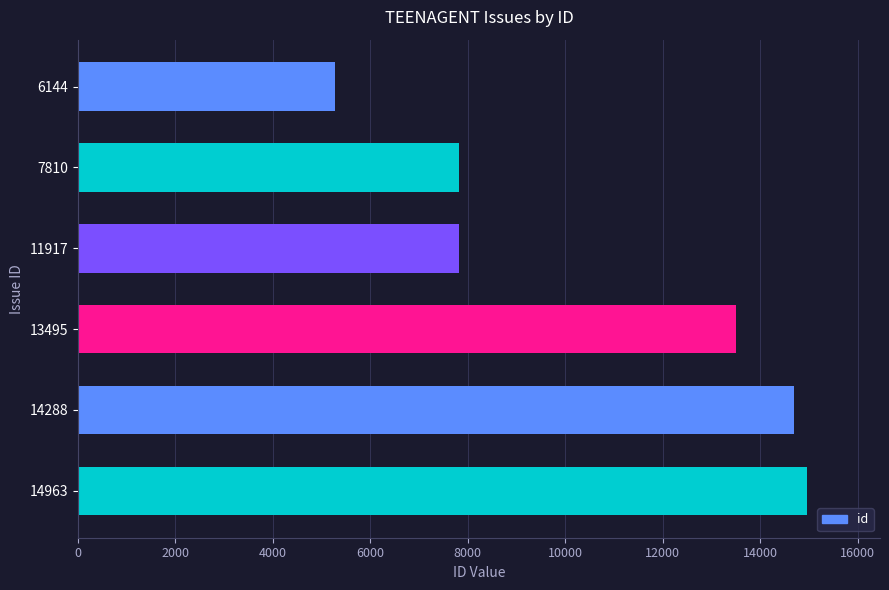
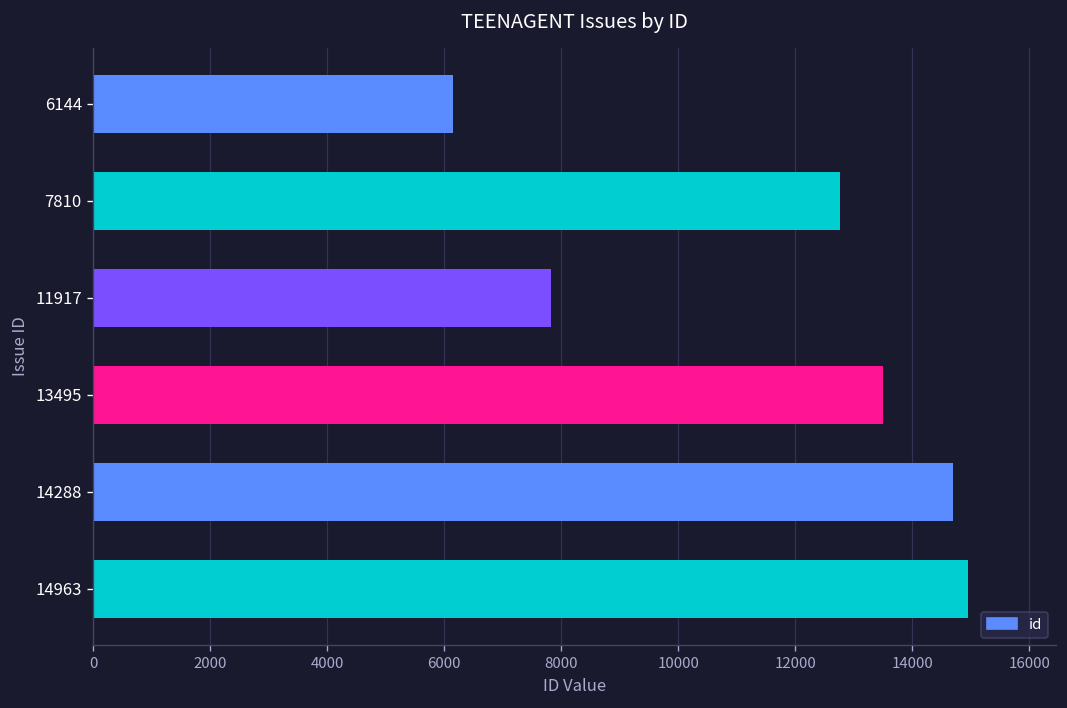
  {
-   "6144": 5300,
-   "7810": 7800,
+   "6144": 6100,
+   "7810": 12800,
    "11917": 7800,
    "13495": 13500,
    "14288": 14700,
    "14963": 15000
  }
